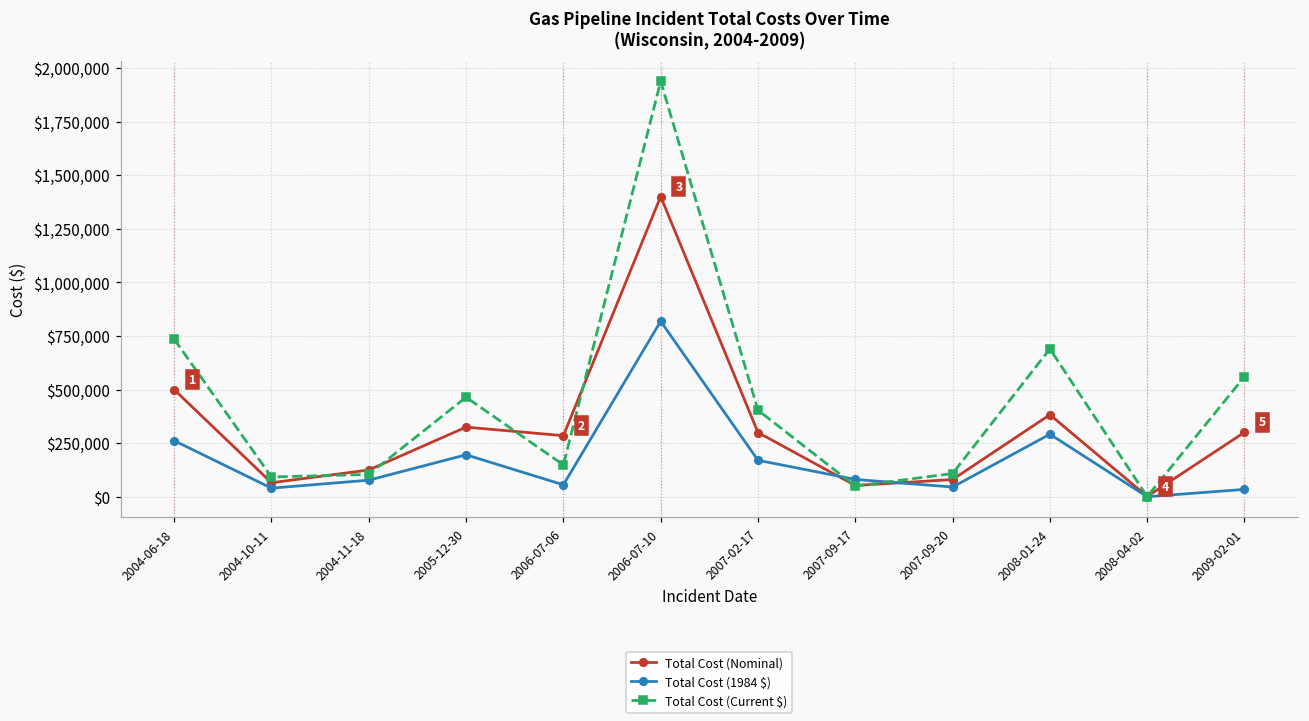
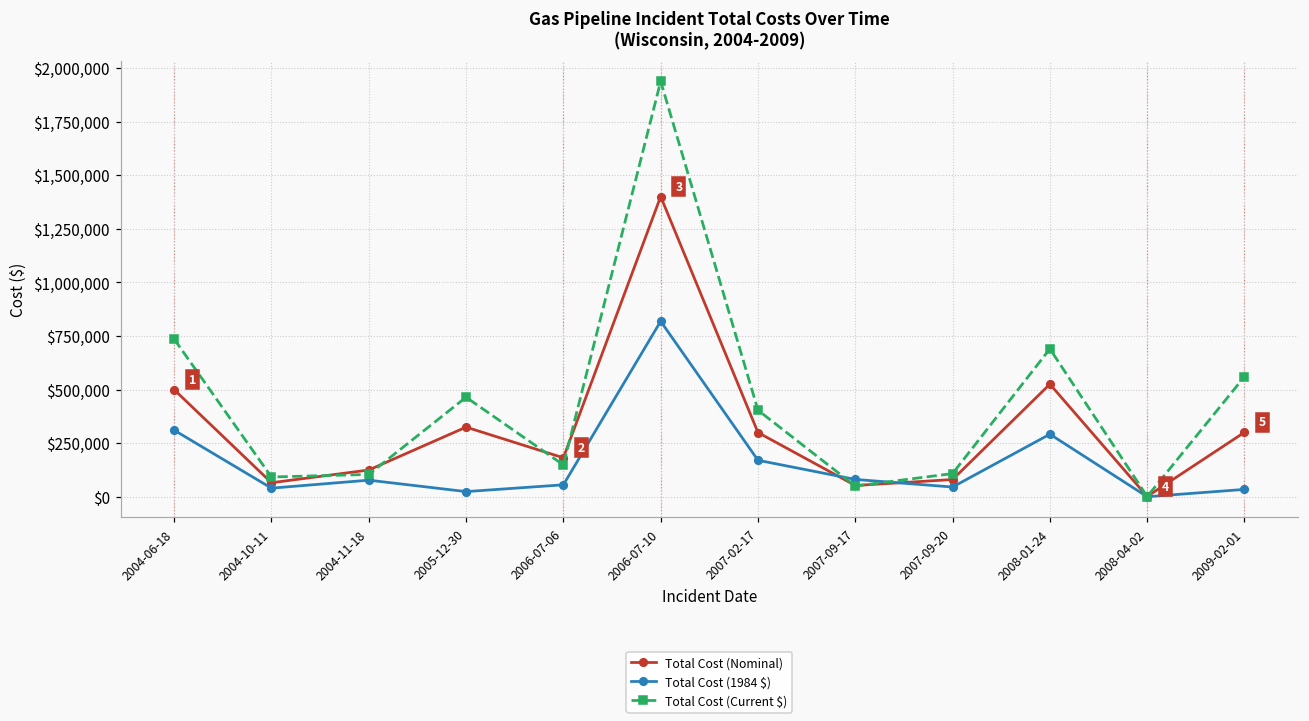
  {
    "Total Cost (Nominal)": {
      "2004-10-11": "$70,000",
      "2004-11-18": "$130,000",
      "2005-12-30": "$330,000",
-     "2006-07-06": "$290,000",
+     "2006-07-06": "$180,000",
      "2007-02-17": "$300,000",
      "2007-09-20": "$80,000",
-     "2008-01-24": "$380,000"
+     "2008-01-24": "$530,000"
    },
    "Total Cost (1984 $)": {
-     "2004-06-18": "$260,000",
+     "2004-06-18": "$310,000",
      "2004-10-11": "$40,000",
      "2004-11-18": "$80,000",
-     "2005-12-30": "$200,000",
+     "2005-12-30": "$20,000",
      "2006-07-06": "$60,000",
      "2006-07-10": "$820,000",
      "2007-02-17": "$170,000",
      "2007-09-17": "$80,000",
      "2007-09-20": "$50,000",
      "2008-01-24": "$290,000",
      "2009-02-01": "$30,000"
    },
    "Total Cost (Current $)": {
      "2004-06-18": "$740,000",
      "2004-10-11": "$90,000",
      "2004-11-18": "$100,000",
      "2005-12-30": "$460,000",
      "2006-07-06": "$150,000",
      "2006-07-10": "$1,940,000",
      "2007-02-17": "$400,000",
      "2007-09-20": "$110,000",
      "2008-01-24": "$690,000",
      "2009-02-01": "$560,000"
    }
  }
